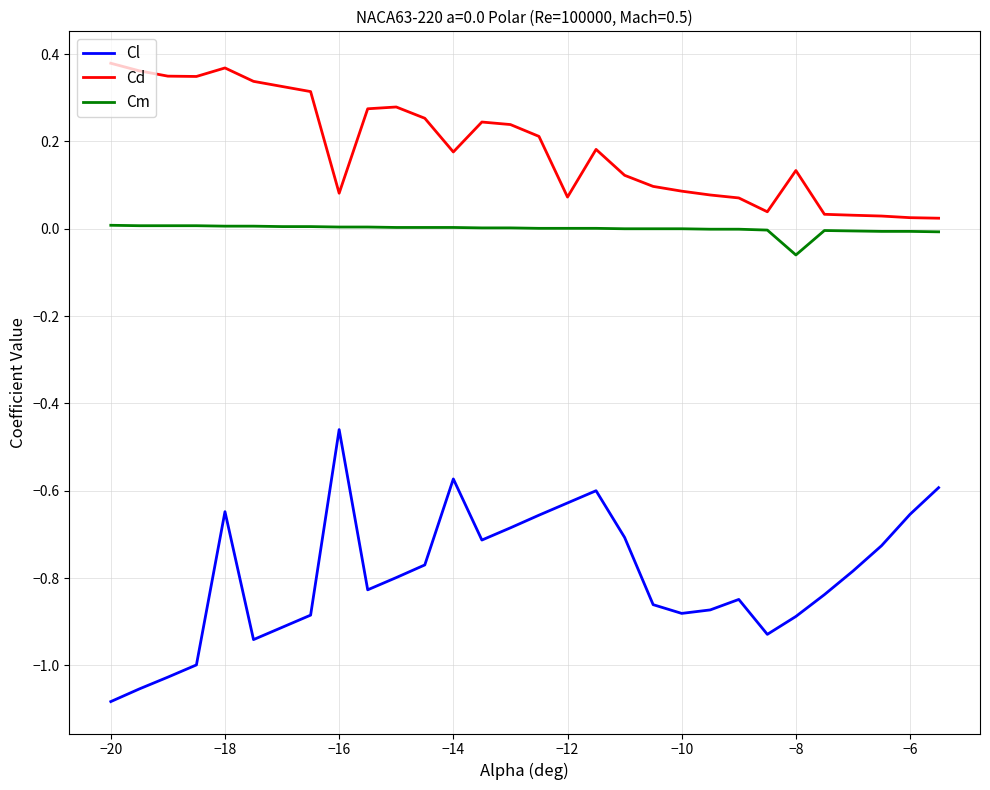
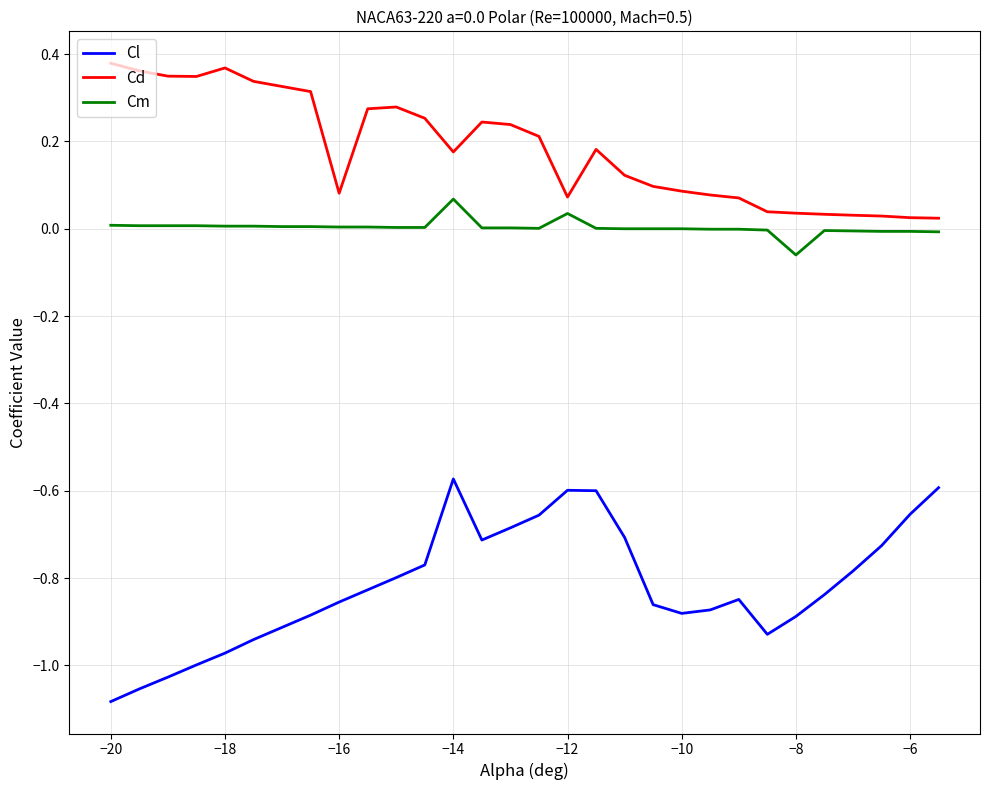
  {
    "Cl": {
      "−20": -1.08,
-     "−18": -0.65,
-     "−16": -0.46,
+     "−18": -0.97,
+     "−16": -0.86,
      "−14": -0.57,
-     "−12": -0.63,
+     "−12": -0.60,
      "−10": -0.88,
      "−8": -0.89,
      "−6": -0.65
    },
    "Cd": {
      "−18": 0.37,
      "−16": 0.08,
      "−14": 0.18,
      "−12": 0.07,
      "−10": 0.09,
-     "−8": 0.13,
+     "−8": 0.04,
      "−6": 0.03
    },
    "Cm": {
      "−20": 0.01,
      "−18": 0.01,
      "−16": 0.00,
-     "−14": 0.00,
-     "−12": 0.00,
+     "−14": 0.07,
+     "−12": 0.04,
      "−10": 0.00,
      "−8": -0.06,
      "−6": -0.01
    }
  }
